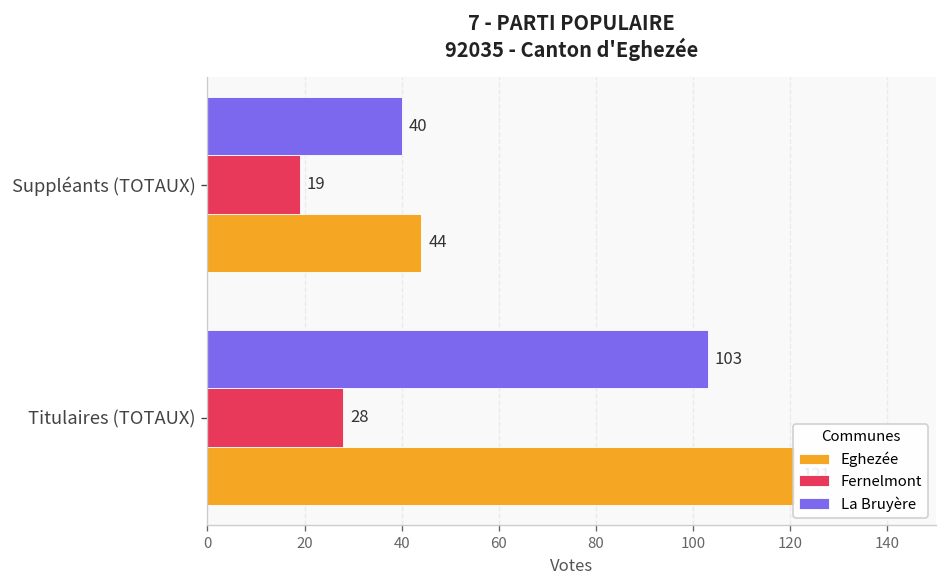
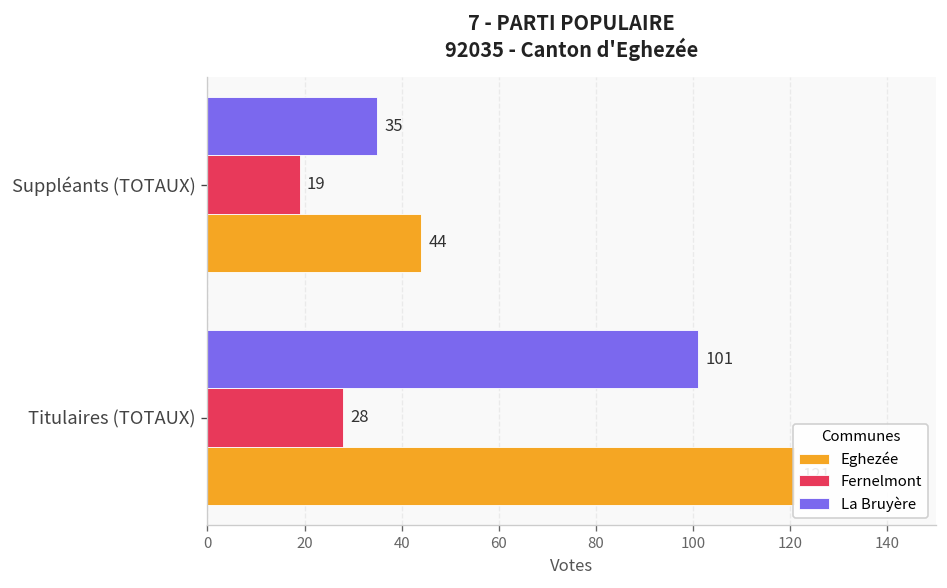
  {
    "Eghezée": {
      "Suppléants (TOTAUX)": 44
    },
    "Fernelmont": {
      "Suppléants (TOTAUX)": 19,
      "Titulaires (TOTAUX)": 28
    },
    "La Bruyère": {
-     "Suppléants (TOTAUX)": 40,
-     "Titulaires (TOTAUX)": 103
+     "Suppléants (TOTAUX)": 35,
+     "Titulaires (TOTAUX)": 101
    }
  }
